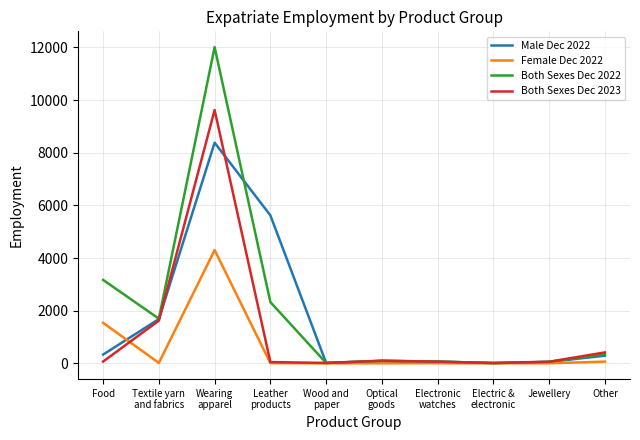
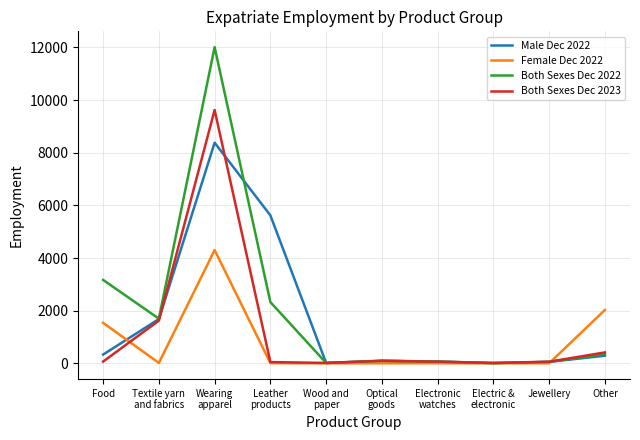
  {
    "Male Dec 2022": {
      "Food": 300,
      "Wearing apparel": 8400,
      "Leather products": 5600
    },
    "Female Dec 2022": {
      "Food": 1500,
      "Textile yarn and fabrics": 0,
      "Wearing apparel": 4300,
-     "Other": 100
+     "Other": 2000
    },
    "Both Sexes Dec 2022": {
      "Food": 3200,
      "Wearing apparel": 12000,
      "Leather products": 2300
    },
    "Both Sexes Dec 2023": {
      "Food": 100,
      "Wearing apparel": 9600
    }
  }
